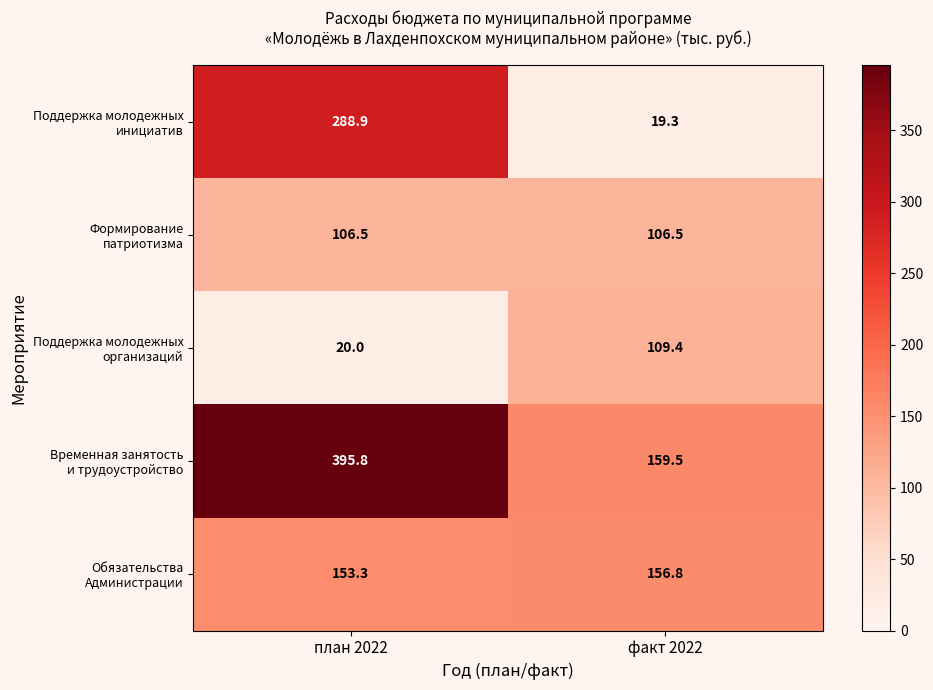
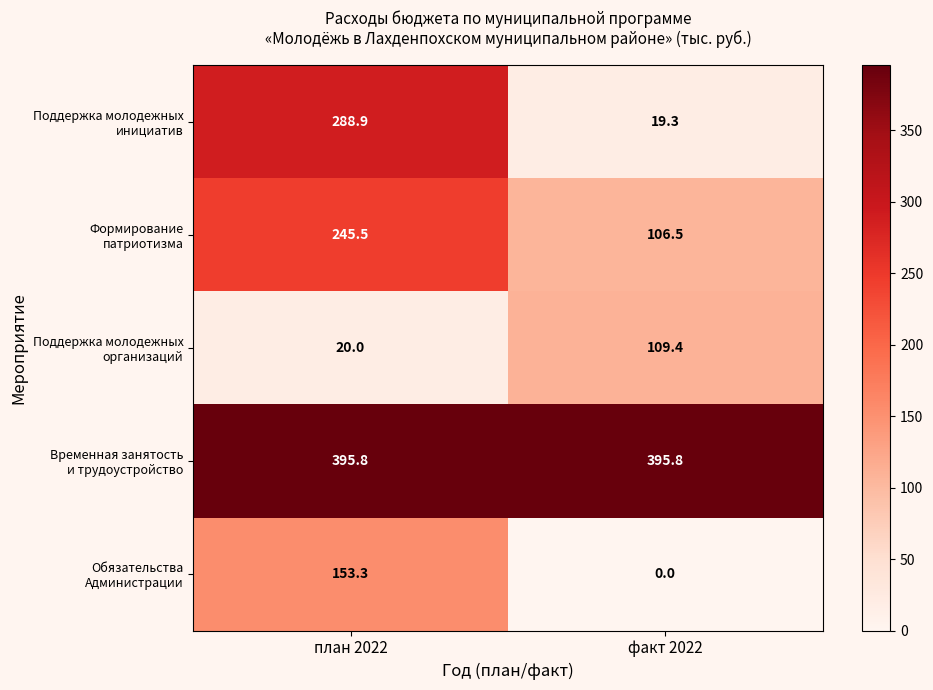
  {
    "Поддержка молодежных инициатив": {
      "план 2022": 288.9,
      "факт 2022": 19.3
    },
    "Формирование патриотизма": {
-     "план 2022": 106.5,
+     "план 2022": 245.5,
      "факт 2022": 106.5
    },
    "Поддержка молодежных организаций": {
      "план 2022": 20.0,
      "факт 2022": 109.4
    },
    "Временная занятость и трудоустройство": {
      "план 2022": 395.8,
-     "факт 2022": 159.5
+     "факт 2022": 395.8
    },
    "Обязательства Администрации": {
      "план 2022": 153.3,
-     "факт 2022": 156.8
+     "факт 2022": 0.0
    }
  }
